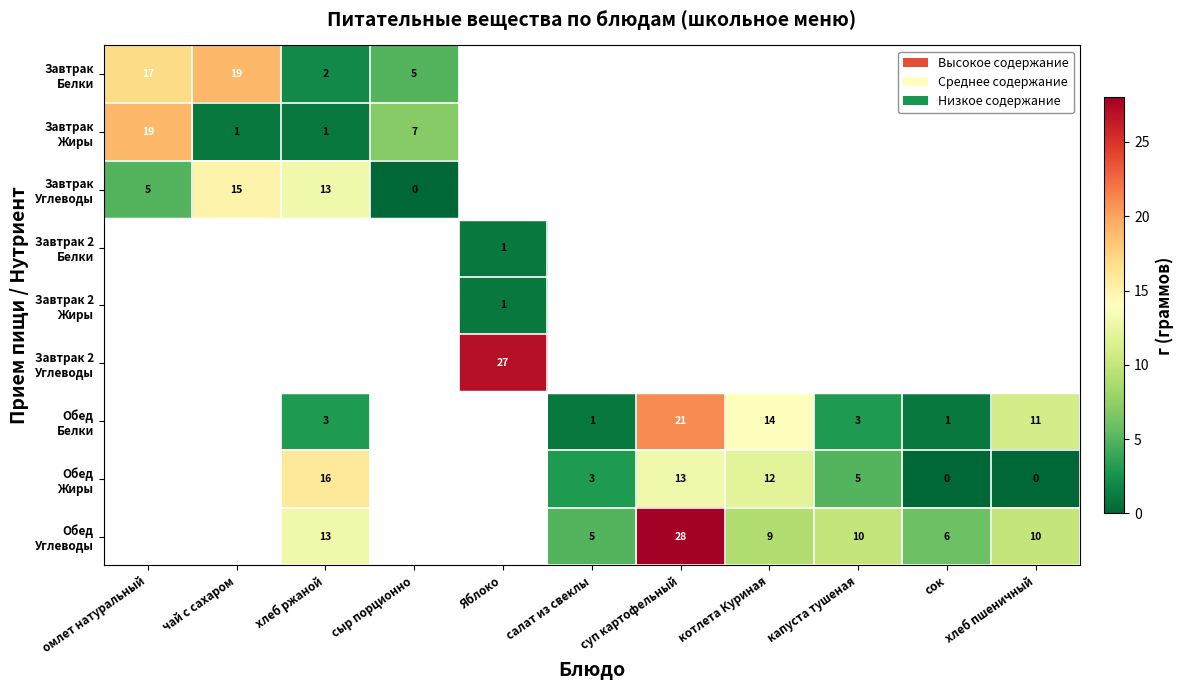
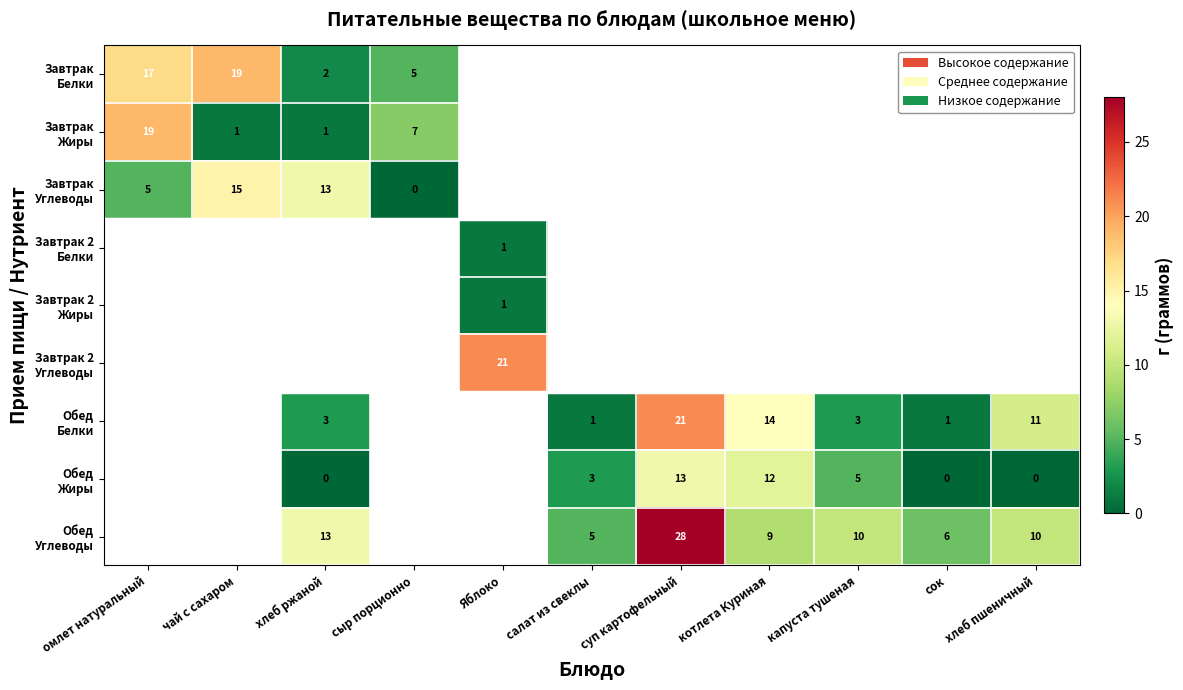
  {
    "Завтрак Белки": {
      "омлет натуральный": 17,
      "чай с сахаром": 19,
      "хлеб ржаной": 2,
      "сыр порционно": 5
    },
    "Завтрак Жиры": {
      "омлет натуральный": 19,
      "чай с сахаром": 1,
      "хлеб ржаной": 1,
      "сыр порционно": 7
    },
    "Завтрак Углеводы": {
      "омлет натуральный": 5,
      "чай с сахаром": 15,
      "хлеб ржаной": 13,
      "сыр порционно": 0
    },
    "Завтрак 2 Белки": {
      "Яблоко": 1
    },
    "Завтрак 2 Жиры": {
      "Яблоко": 1
    },
    "Завтрак 2 Углеводы": {
-     "Яблоко": 27
+     "Яблоко": 21
    },
    "Обед Белки": {
      "хлеб ржаной": 3,
      "салат из свеклы": 1,
      "суп картофельный": 21,
      "котлета Куриная": 14,
      "капуста тушеная": 3,
      "сок": 1,
      "хлеб пшеничный": 11
    },
    "Обед Жиры": {
-     "хлеб ржаной": 16,
+     "хлеб ржаной": 0,
      "салат из свеклы": 3,
      "суп картофельный": 13,
      "котлета Куриная": 12,
      "капуста тушеная": 5,
      "сок": 0,
      "хлеб пшеничный": 0
    },
    "Обед Углеводы": {
      "хлеб ржаной": 13,
      "салат из свеклы": 5,
      "суп картофельный": 28,
      "котлета Куриная": 9,
      "капуста тушеная": 10,
      "сок": 6,
      "хлеб пшеничный": 10
    }
  }
